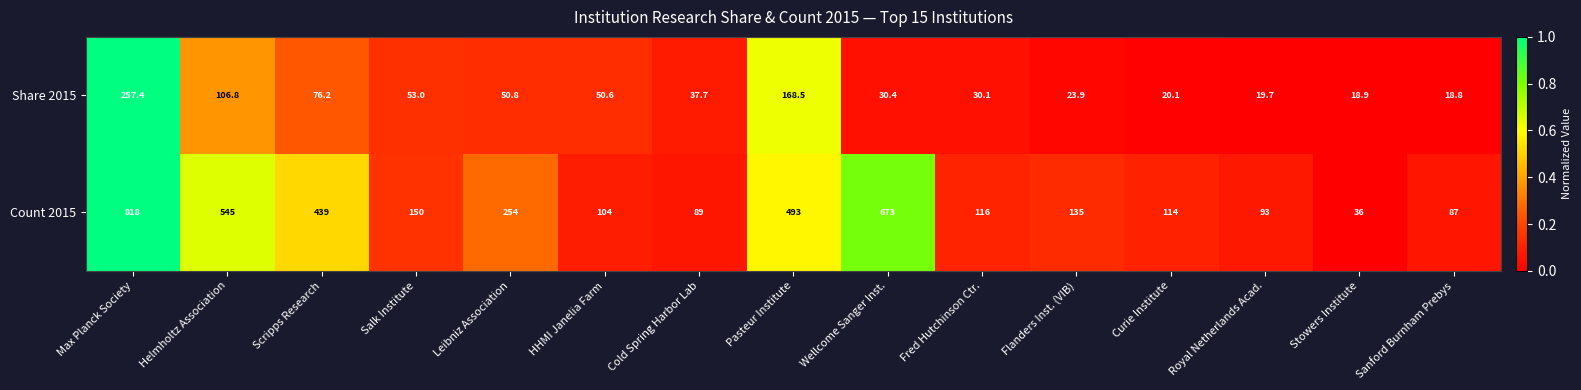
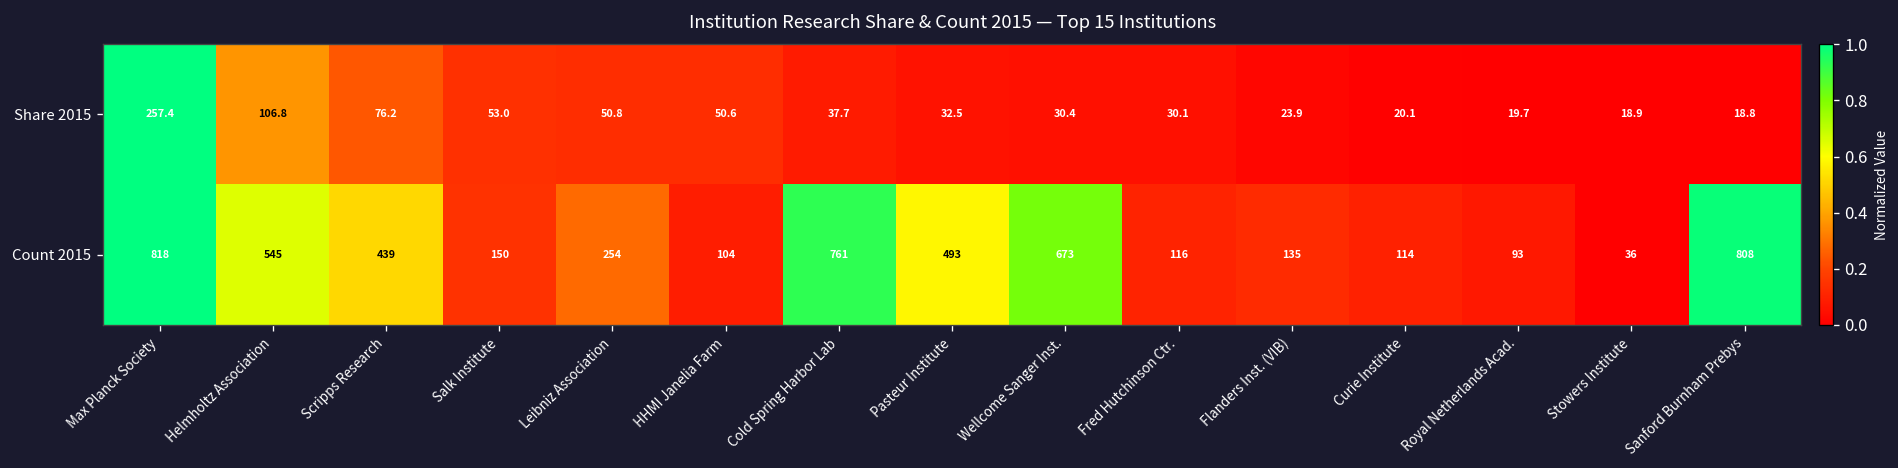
  {
    "Share 2015": {
      "Max Planck Society": 257.4,
      "Helmholtz Association": 106.8,
      "Scripps Research": 76.2,
      "Salk Institute": 53.0,
      "Leibniz Association": 50.8,
      "HHMI Janelia Farm": 50.6,
      "Cold Spring Harbor Lab": 37.7,
-     "Pasteur Institute": 168.5,
+     "Pasteur Institute": 32.5,
      "Wellcome Sanger Inst.": 30.4,
      "Fred Hutchinson Ctr.": 30.1,
      "Flanders Inst. (VIB)": 23.9,
      "Curie Institute": 20.1,
      "Royal Netherlands Acad.": 19.7,
      "Stowers Institute": 18.9,
      "Sanford Burnham Prebys": 18.8
    },
    "Count 2015": {
      "Max Planck Society": 818,
      "Helmholtz Association": 545,
      "Scripps Research": 439,
      "Salk Institute": 150,
      "Leibniz Association": 254,
      "HHMI Janelia Farm": 104,
-     "Cold Spring Harbor Lab": 89,
+     "Cold Spring Harbor Lab": 761,
      "Pasteur Institute": 493,
      "Wellcome Sanger Inst.": 673,
      "Fred Hutchinson Ctr.": 116,
      "Flanders Inst. (VIB)": 135,
      "Curie Institute": 114,
      "Royal Netherlands Acad.": 93,
      "Stowers Institute": 36,
-     "Sanford Burnham Prebys": 87
+     "Sanford Burnham Prebys": 808
    }
  }
